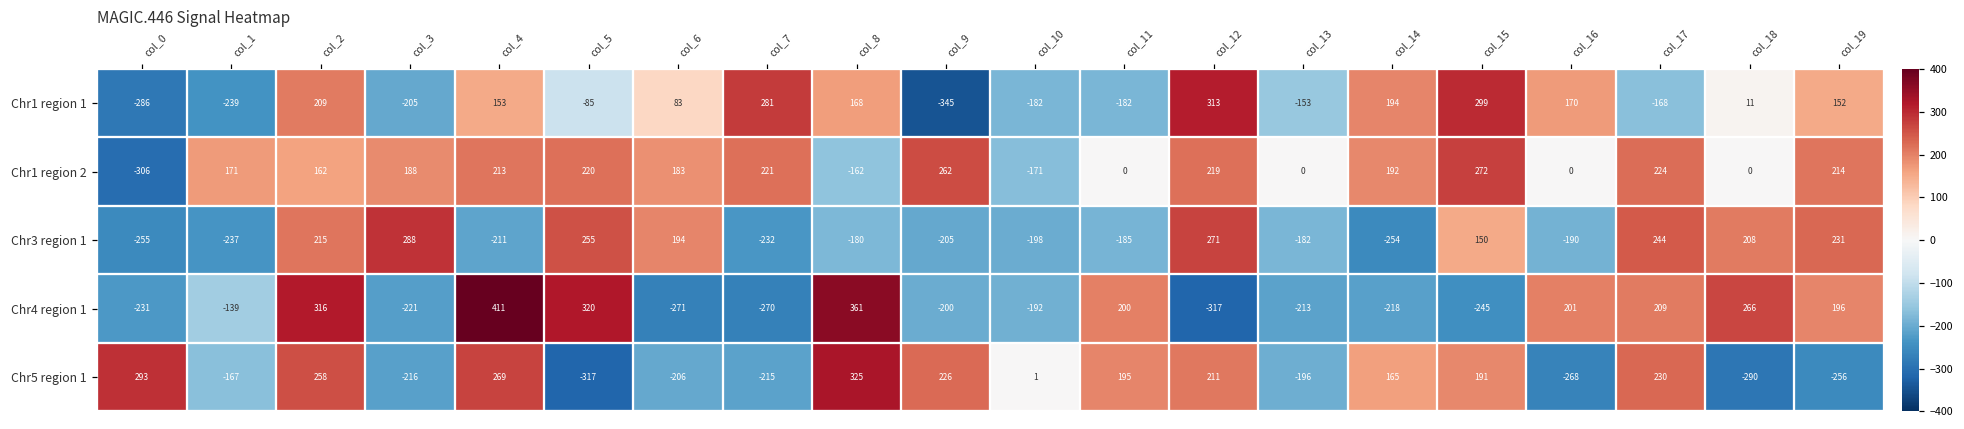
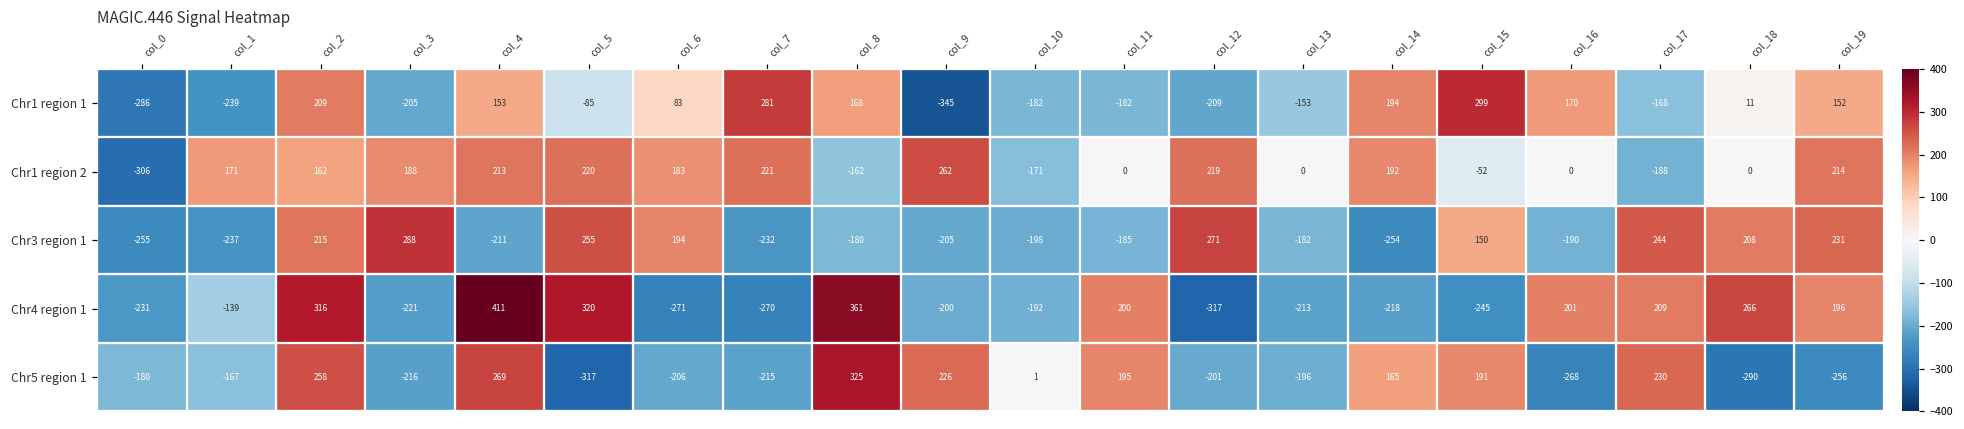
  {
    "Chr1 region 1": {
      "col_0": -286,
      "col_1": -239,
      "col_2": 209,
      "col_3": -205,
      "col_4": 153,
      "col_5": -85,
      "col_6": 83,
      "col_7": 281,
      "col_8": 168,
      "col_9": -345,
      "col_10": -182,
      "col_11": -182,
-     "col_12": 313,
+     "col_12": -209,
      "col_13": -153,
      "col_14": 194,
      "col_15": 299,
      "col_16": 170,
      "col_17": -168,
      "col_18": 11,
      "col_19": 152
    },
    "Chr1 region 2": {
      "col_0": -306,
      "col_1": 171,
      "col_2": 162,
      "col_3": 188,
      "col_4": 213,
      "col_5": 220,
      "col_6": 183,
      "col_7": 221,
      "col_8": -162,
      "col_9": 262,
      "col_10": -171,
      "col_11": 0,
      "col_12": 219,
      "col_13": 0,
      "col_14": 192,
-     "col_15": 272,
+     "col_15": -52,
      "col_16": 0,
-     "col_17": 224,
+     "col_17": -188,
      "col_18": 0,
      "col_19": 214
    },
    "Chr3 region 1": {
      "col_0": -255,
      "col_1": -237,
      "col_2": 215,
      "col_3": 288,
      "col_4": -211,
      "col_5": 255,
      "col_6": 194,
      "col_7": -232,
      "col_8": -180,
      "col_9": -205,
      "col_10": -198,
      "col_11": -185,
      "col_12": 271,
      "col_13": -182,
      "col_14": -254,
      "col_15": 150,
      "col_16": -190,
      "col_17": 244,
      "col_18": 208,
      "col_19": 231
    },
    "Chr4 region 1": {
      "col_0": -231,
      "col_1": -139,
      "col_2": 316,
      "col_3": -221,
      "col_4": 411,
      "col_5": 320,
      "col_6": -271,
      "col_7": -270,
      "col_8": 361,
      "col_9": -200,
      "col_10": -192,
      "col_11": 200,
      "col_12": -317,
      "col_13": -213,
      "col_14": -218,
      "col_15": -245,
      "col_16": 201,
      "col_17": 209,
      "col_18": 266,
      "col_19": 196
    },
    "Chr5 region 1": {
-     "col_0": 293,
+     "col_0": -180,
      "col_1": -167,
      "col_2": 258,
      "col_3": -216,
      "col_4": 269,
      "col_5": -317,
      "col_6": -206,
      "col_7": -215,
      "col_8": 325,
      "col_9": 226,
      "col_10": 1,
      "col_11": 195,
-     "col_12": 211,
+     "col_12": -201,
      "col_13": -196,
      "col_14": 165,
      "col_15": 191,
      "col_16": -268,
      "col_17": 230,
      "col_18": -290,
      "col_19": -256
    }
  }
